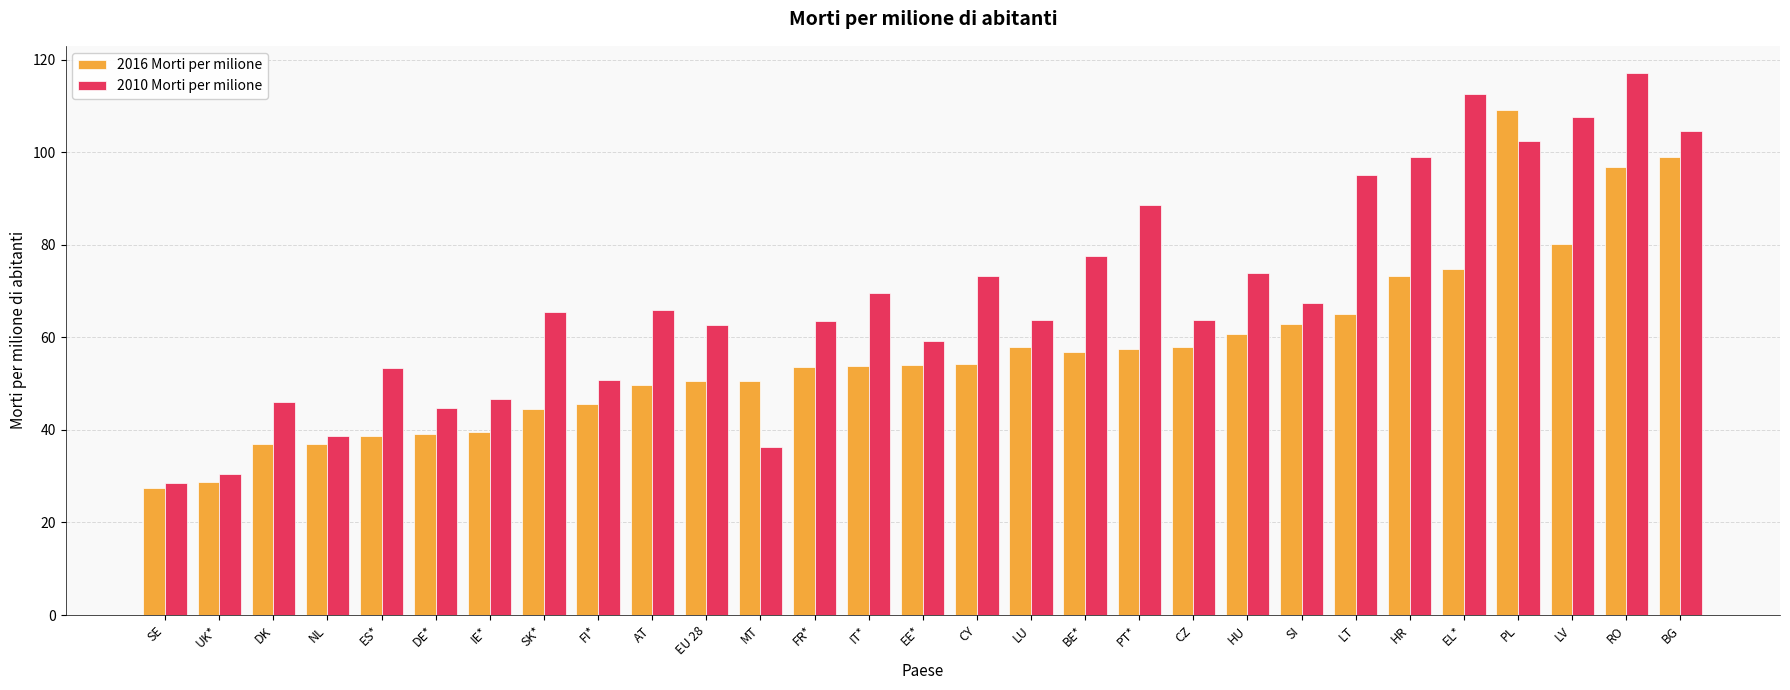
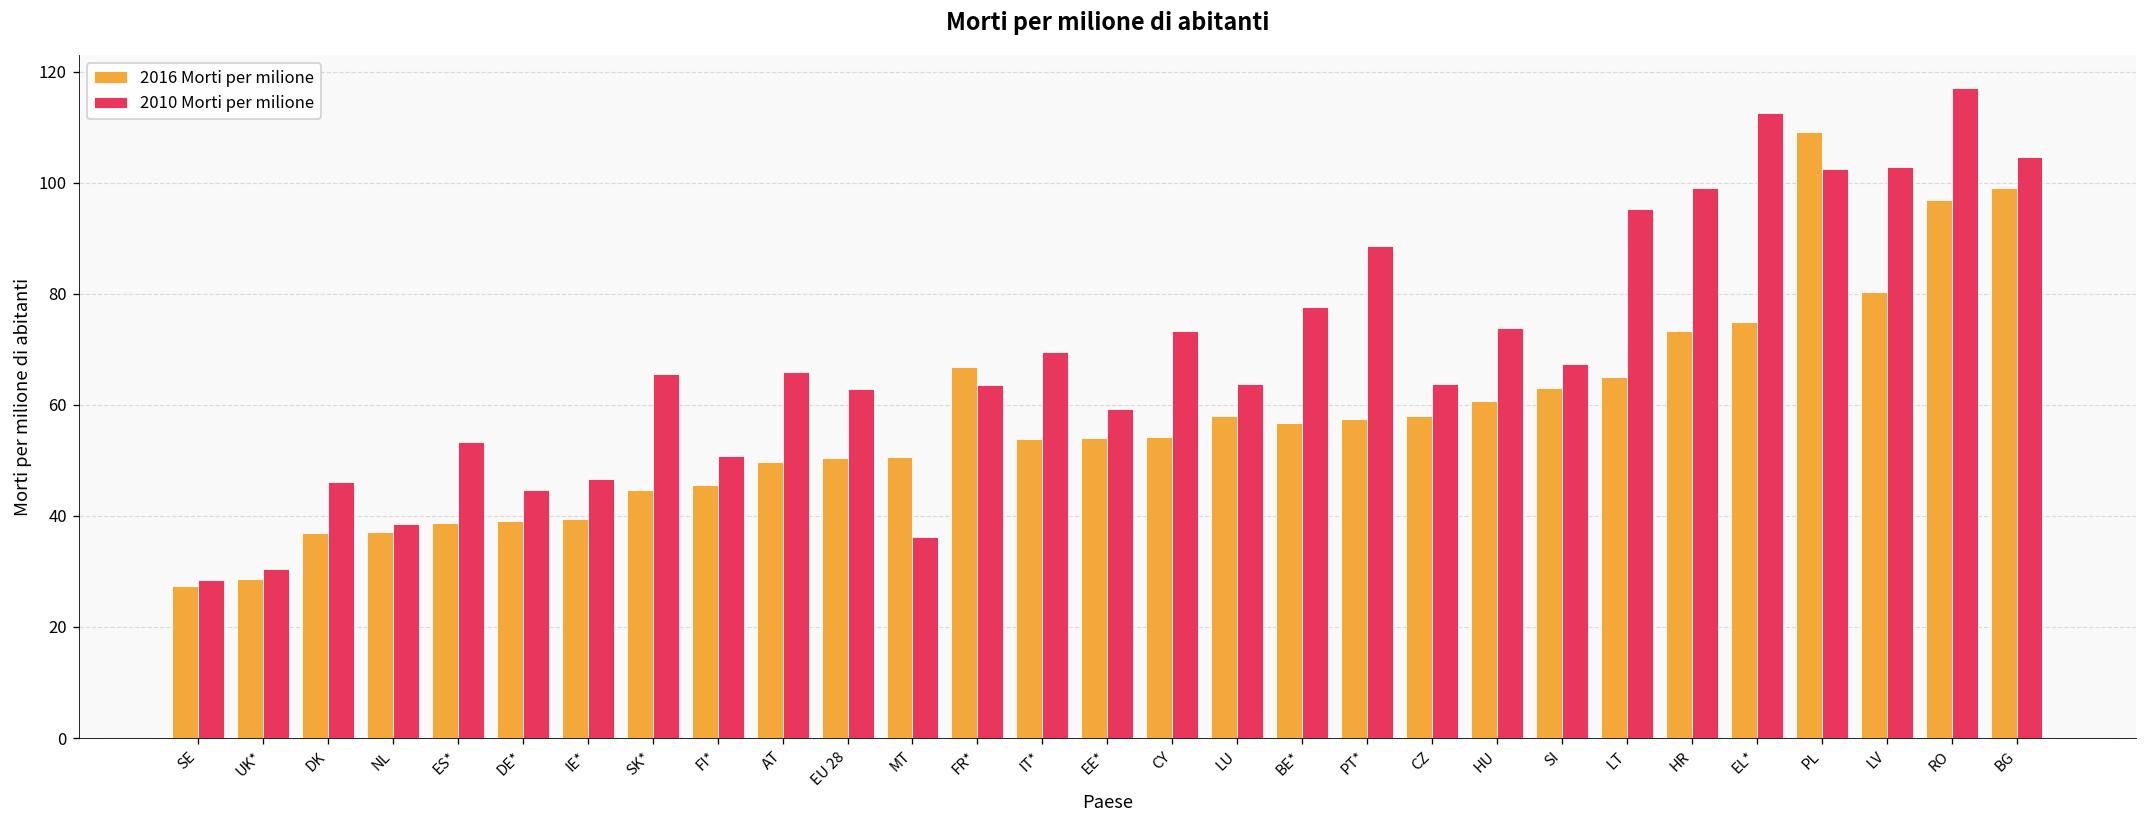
  {
    "2016 Morti per milione": {
      "SE": 27,
      "UK*": 29,
      "DK": 37,
      "NL": 37,
      "ES*": 39,
      "DE*": 39,
      "IE*": 40,
      "SK*": 45,
      "FI*": 46,
      "AT": 50,
      "EU 28": 51,
      "MT": 51,
-     "FR*": 53,
+     "FR*": 67,
      "IT*": 54,
      "EE*": 54,
      "CY": 54,
      "LU": 58,
      "BE*": 57,
      "PT*": 57,
      "CZ": 58,
      "HU": 61,
      "SI": 63,
      "LT": 65,
      "HR": 73,
      "EL*": 75,
      "PL": 109,
      "LV": 80,
      "RO": 97,
      "BG": 99
    },
    "2010 Morti per milione": {
      "SE": 28,
      "UK*": 30,
      "DK": 46,
      "NL": 39,
      "ES*": 53,
      "DE*": 45,
      "IE*": 47,
      "SK*": 65,
      "FI*": 51,
      "AT": 66,
      "EU 28": 63,
      "MT": 36,
      "FR*": 64,
      "IT*": 70,
      "EE*": 59,
      "CY": 73,
      "LU": 64,
      "BE*": 78,
      "PT*": 89,
      "CZ": 64,
      "HU": 74,
      "SI": 67,
      "LT": 95,
      "HR": 99,
      "EL*": 112,
      "PL": 102,
-     "LV": 108,
+     "LV": 103,
      "RO": 117,
      "BG": 105
    }
  }
